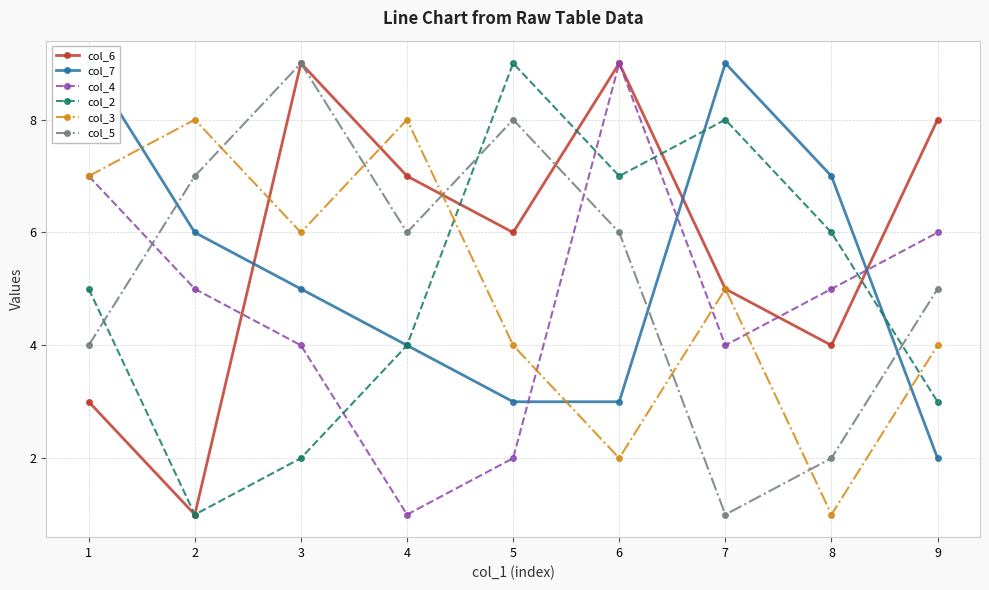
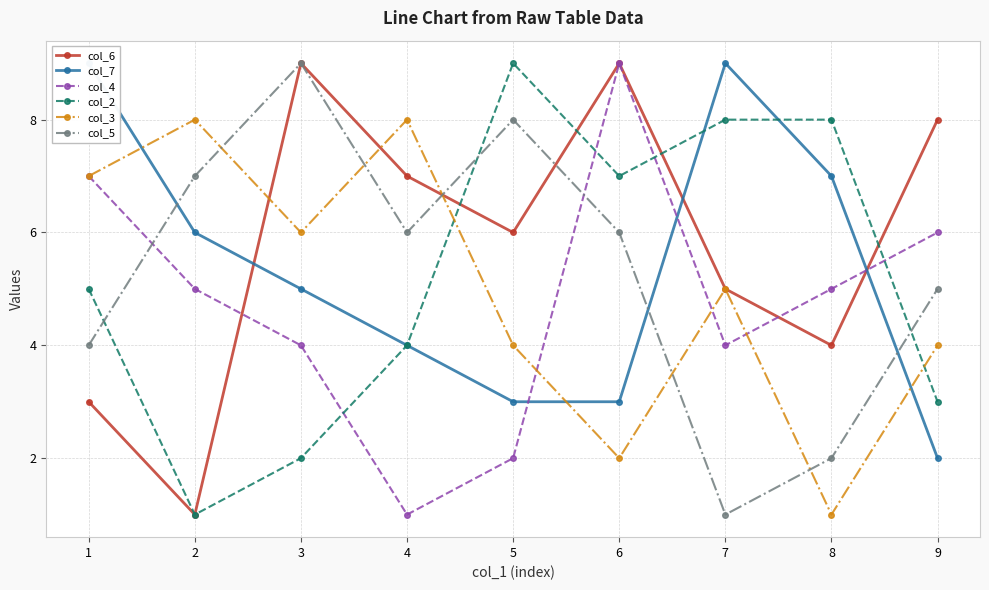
  {
    "col_6": {
      "1": 3,
      "4": 7,
      "5": 6,
      "8": 4,
      "9": 8
    },
    "col_7": {
      "2": 6,
      "3": 5,
      "5": 3,
      "6": 3,
      "7": 9,
      "8": 7,
      "9": 2
    },
    "col_4": {
      "2": 5,
      "3": 4,
      "4": 1,
      "5": 2,
      "7": 4,
      "8": 5,
      "9": 6
    },
    "col_2": {
      "1": 5,
      "3": 2,
      "5": 9,
      "6": 7,
      "7": 8,
-     "8": 6,
+     "8": 8,
      "9": 3
    },
    "col_3": {
      "2": 8,
      "3": 6,
      "4": 8,
      "5": 4,
      "6": 2,
      "8": 1,
      "9": 4
    },
    "col_5": {
      "1": 4,
      "2": 7,
      "4": 6,
      "5": 8,
      "6": 6,
      "7": 1,
      "8": 2,
      "9": 5
    }
  }
